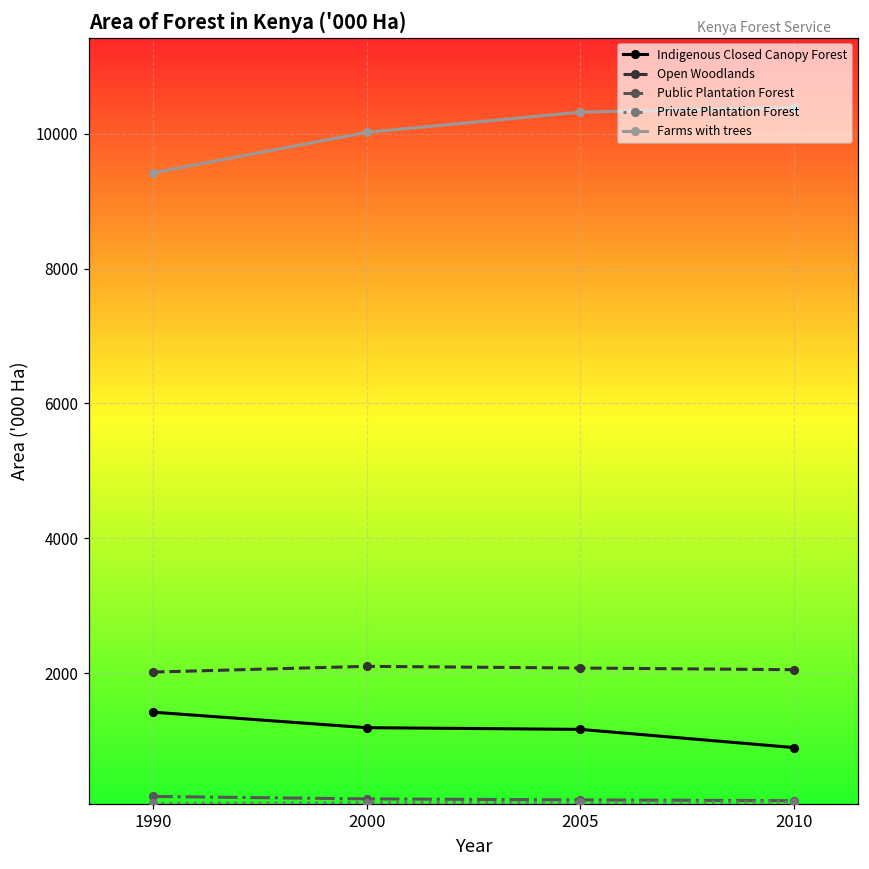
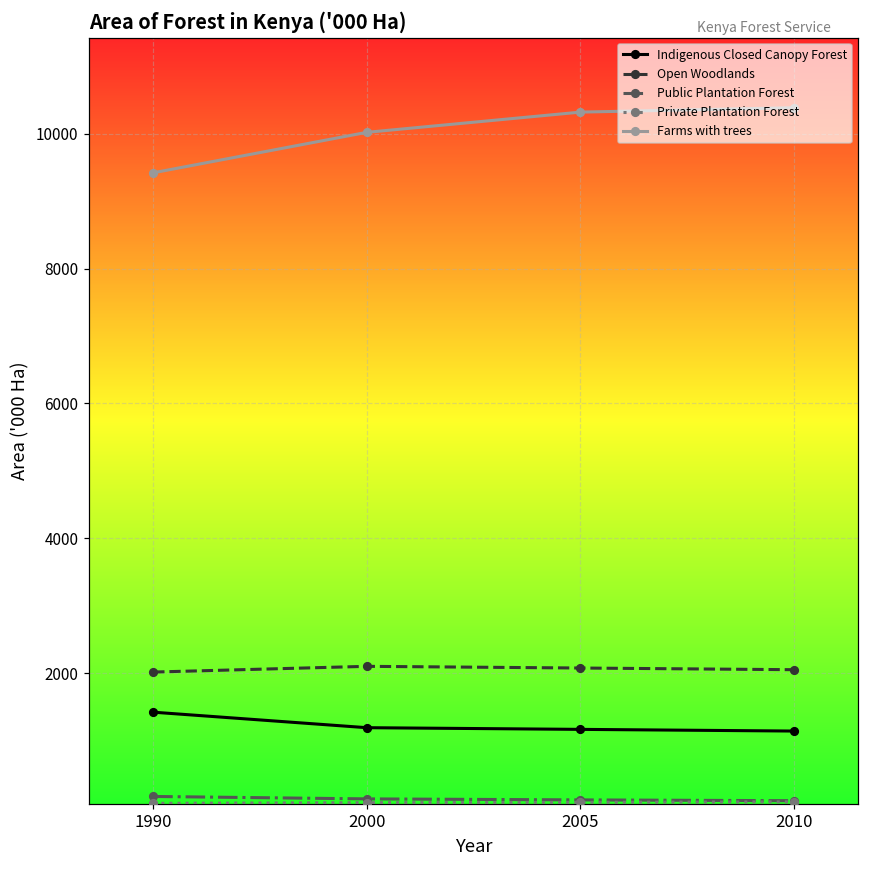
  {
    "Indigenous Closed Canopy Forest": {
      "1990": 1400,
      "2000": 1200,
      "2005": 1200,
-     "2010": 900
+     "2010": 1100
    }
  }
